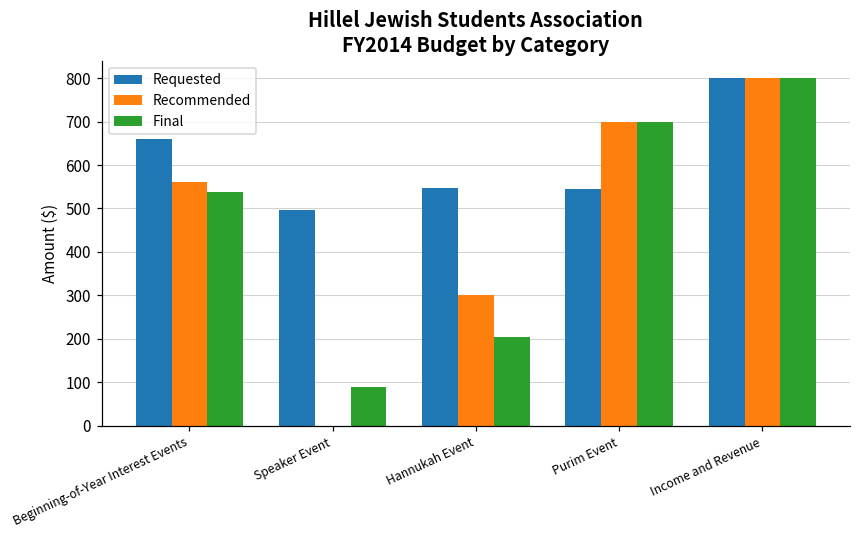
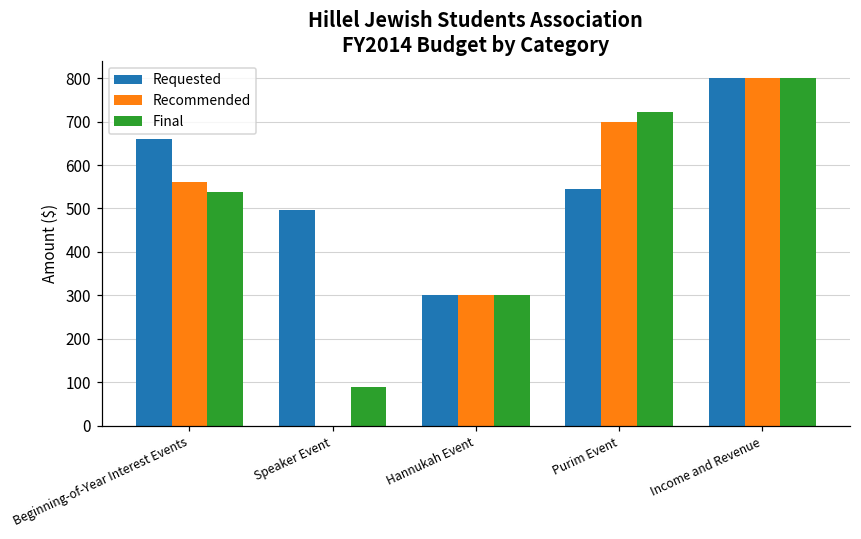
  {
    "Requested": {
      "Beginning-of-Year Interest Events": 660,
      "Speaker Event": 500,
-     "Hannukah Event": 550,
+     "Hannukah Event": 300,
      "Purim Event": 550,
      "Income and Revenue": 800
    },
    "Recommended": {
      "Beginning-of-Year Interest Events": 560,
      "Speaker Event": 0,
      "Hannukah Event": 300,
      "Purim Event": 700,
      "Income and Revenue": 800
    },
    "Final": {
      "Beginning-of-Year Interest Events": 540,
      "Speaker Event": 90,
-     "Hannukah Event": 200,
-     "Purim Event": 700,
+     "Hannukah Event": 300,
+     "Purim Event": 720,
      "Income and Revenue": 800
    }
  }
